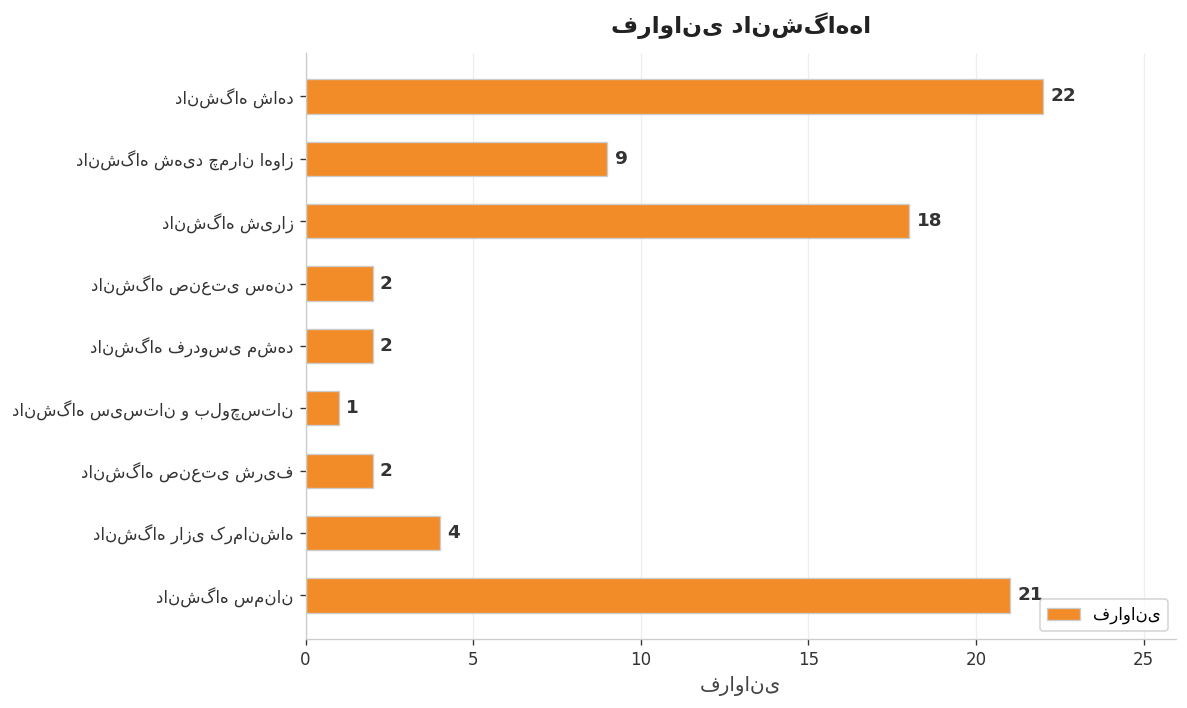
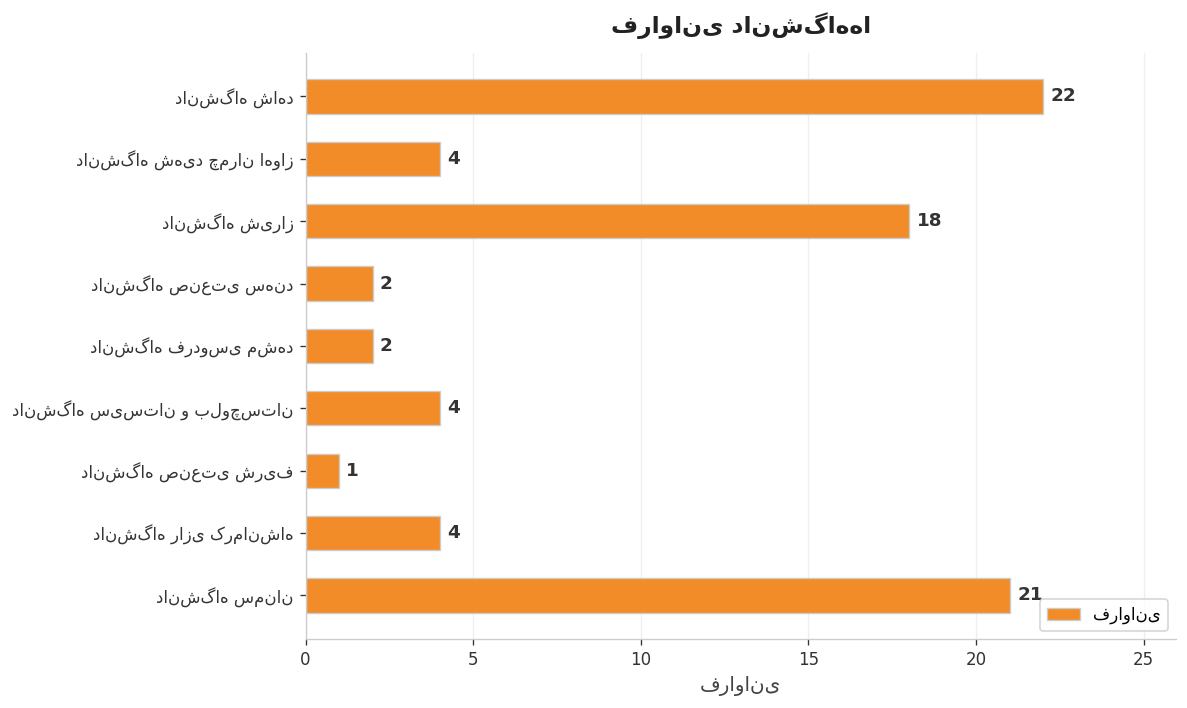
  {
    "دانشگاه شاهد": 22,
-   "دانشگاه شهید چمران اهواز": 9,
+   "دانشگاه شهید چمران اهواز": 4,
    "دانشگاه شیراز": 18,
    "دانشگاه صنعتی سهند": 2,
    "دانشگاه فردوسی مشهد": 2,
-   "دانشگاه سیستان و بلوچستان": 1,
-   "دانشگاه صنعتی شریف": 2,
+   "دانشگاه سیستان و بلوچستان": 4,
+   "دانشگاه صنعتی شریف": 1,
    "دانشگاه رازی کرمانشاه": 4
  }
